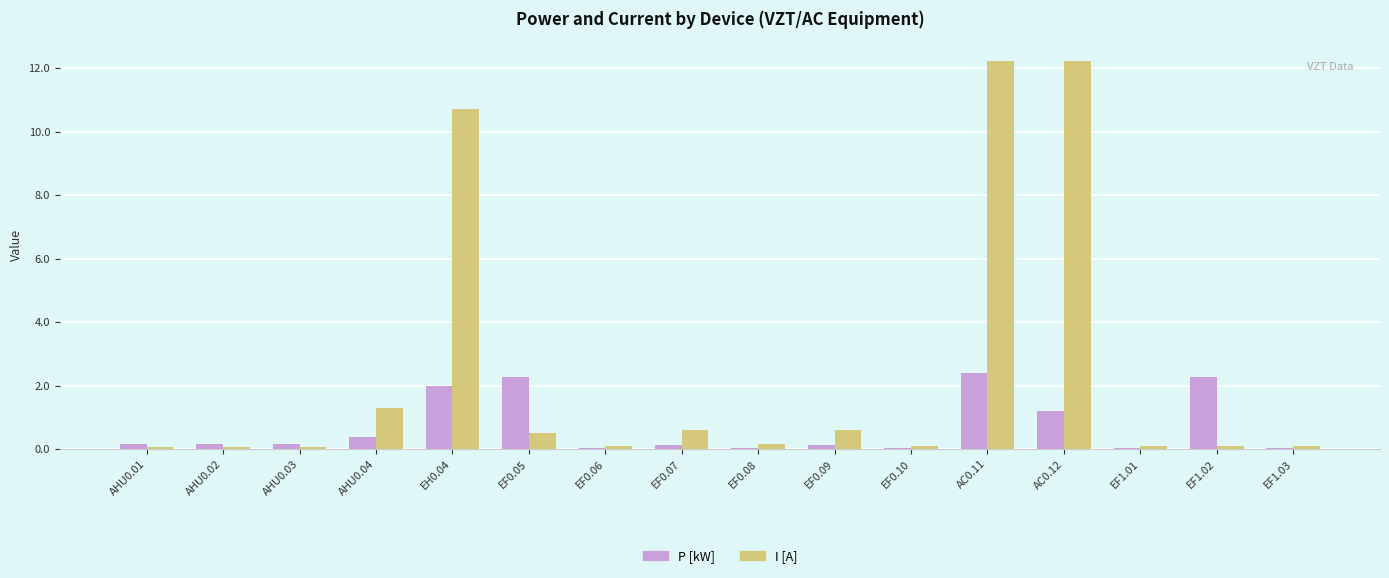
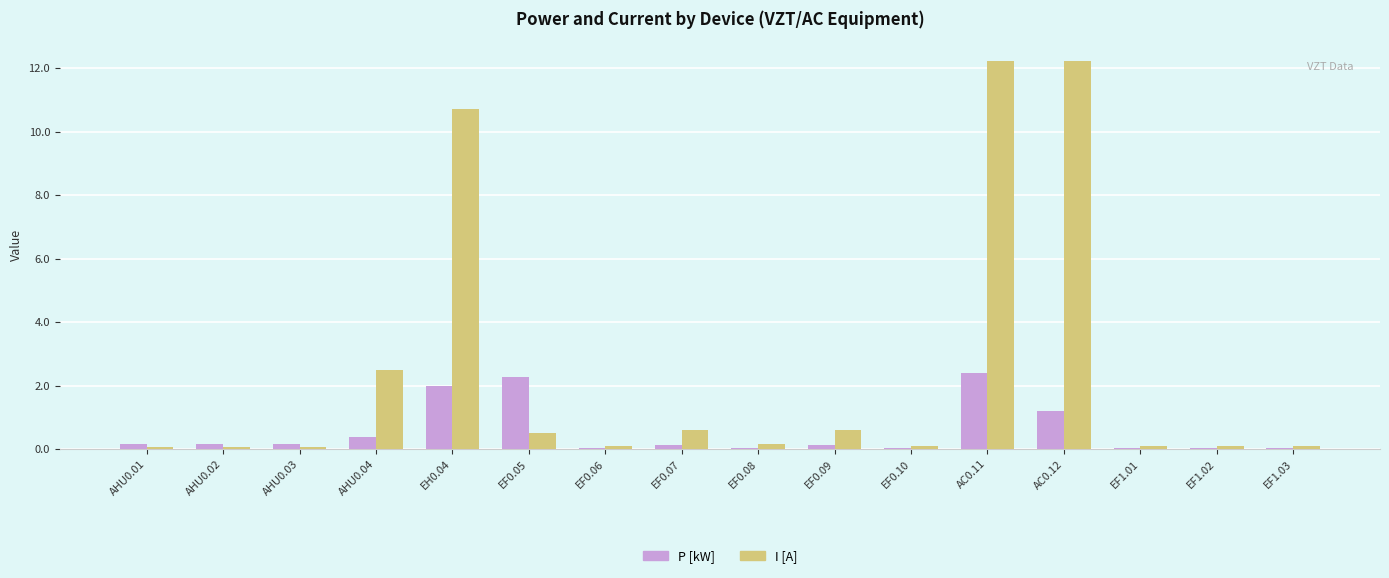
  {
    "P [kW]": {
      "AHU0.01": 0.2,
      "AHU0.02": 0.2,
      "AHU0.03": 0.2,
      "AHU0.04": 0.4,
      "EH0.04": 2.0,
      "EF0.05": 2.3,
      "EF0.07": 0.1,
      "EF0.09": 0.1,
      "AC0.11": 2.4,
      "AC0.12": 1.2,
-     "EF1.02": 2.3
+     "EF1.02": 0.0
    },
    "I [A]": {
-     "AHU0.04": 1.3,
+     "AHU0.04": 2.5,
      "EH0.04": 10.7,
      "EF0.05": 0.5,
      "EF0.06": 0.1,
      "EF0.07": 0.6,
      "EF0.08": 0.2,
      "EF0.09": 0.6,
      "EF0.10": 0.1,
      "AC0.11": 12.2,
      "AC0.12": 12.2,
      "EF1.01": 0.1,
      "EF1.02": 0.1,
      "EF1.03": 0.1
    }
  }
